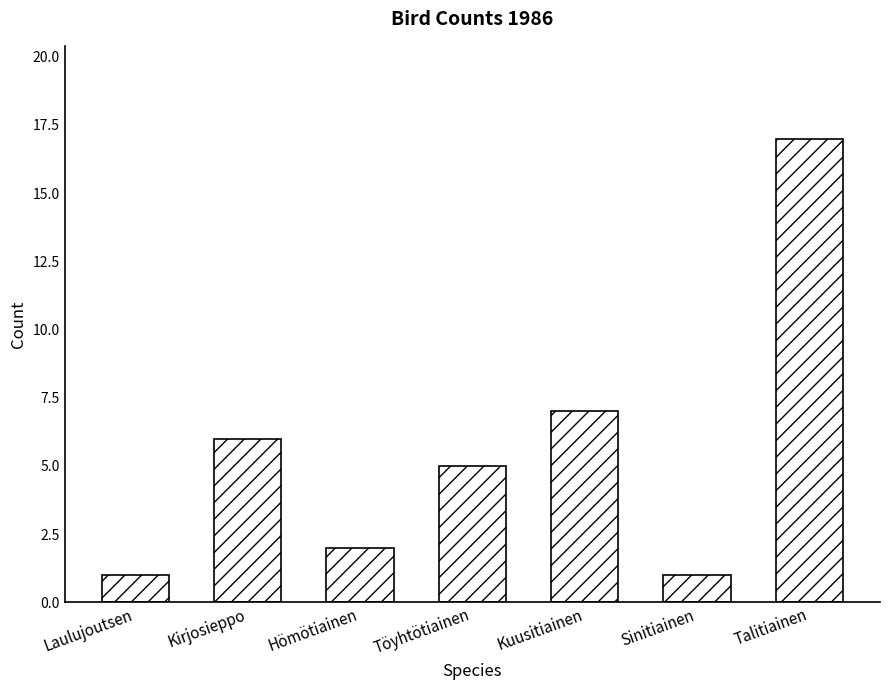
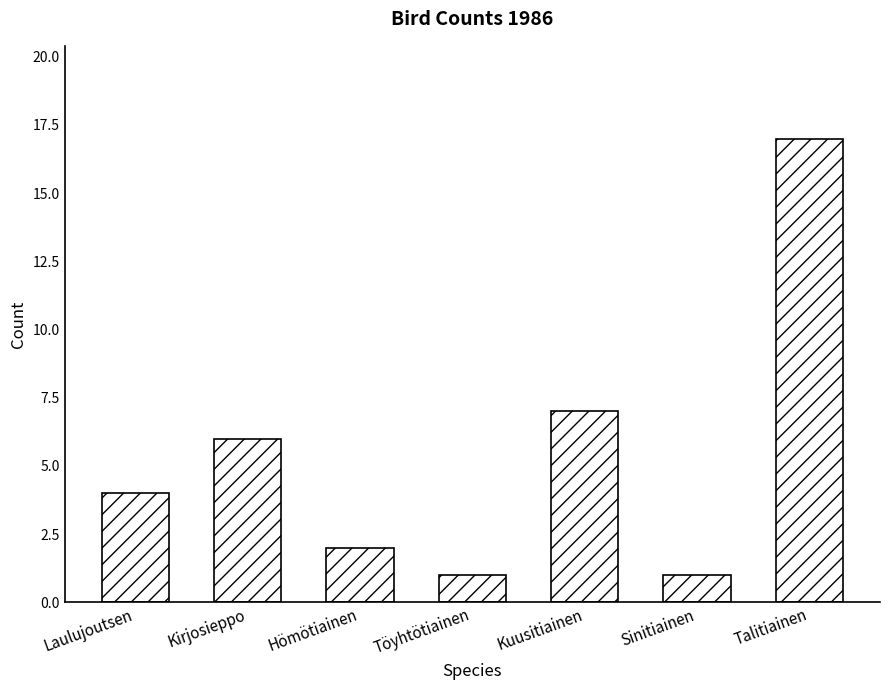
  {
-   "Laulujoutsen": 1,
+   "Laulujoutsen": 4,
    "Kirjosieppo": 6,
    "Hömötiainen": 2,
-   "Töyhtötiainen": 5,
+   "Töyhtötiainen": 1,
    "Kuusitiainen": 7,
    "Sinitiainen": 1,
    "Talitiainen": 17
  }
